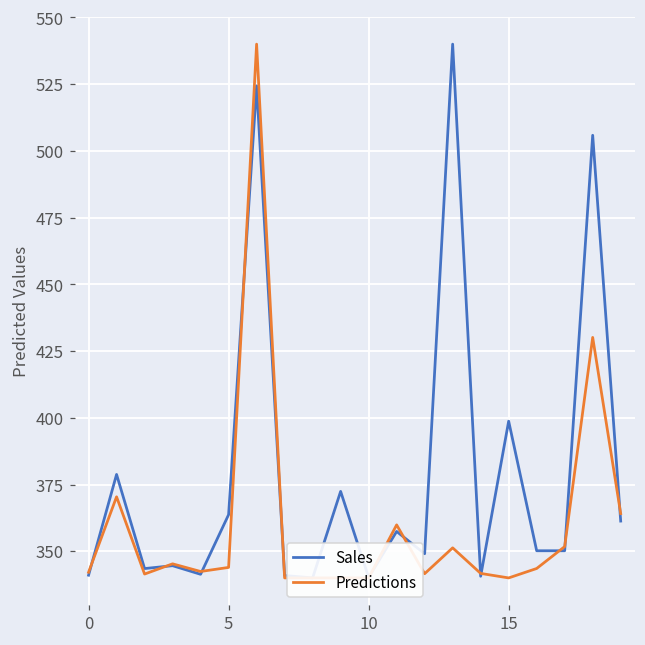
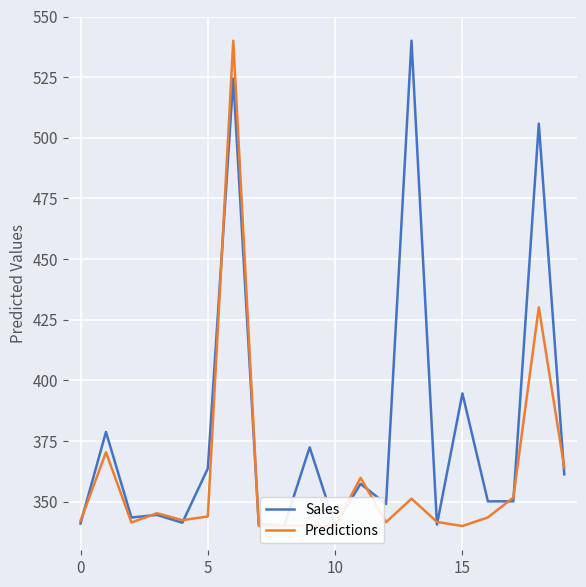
  {
    "Sales": {
      "0": 341,
      "5": 364,
-     "15": 399
+     "15": 395
    },
    "Predictions": {
      "0": 342,
      "5": 344,
      "15": 340
    }
  }
